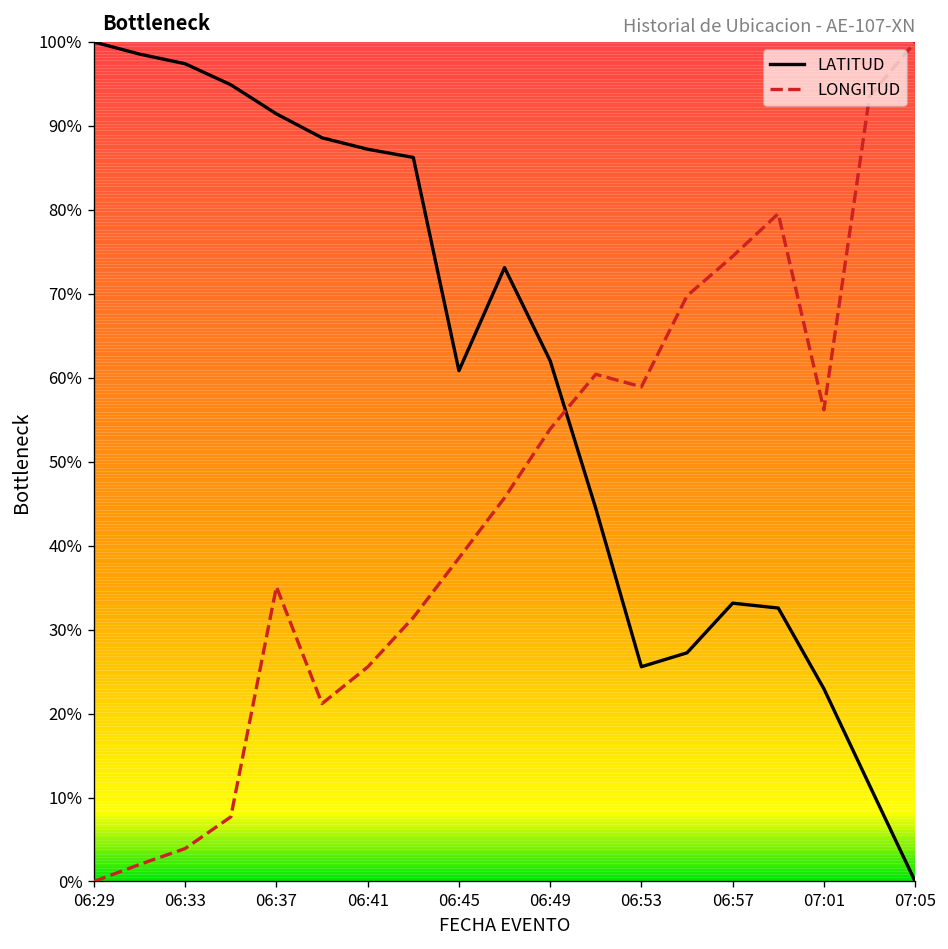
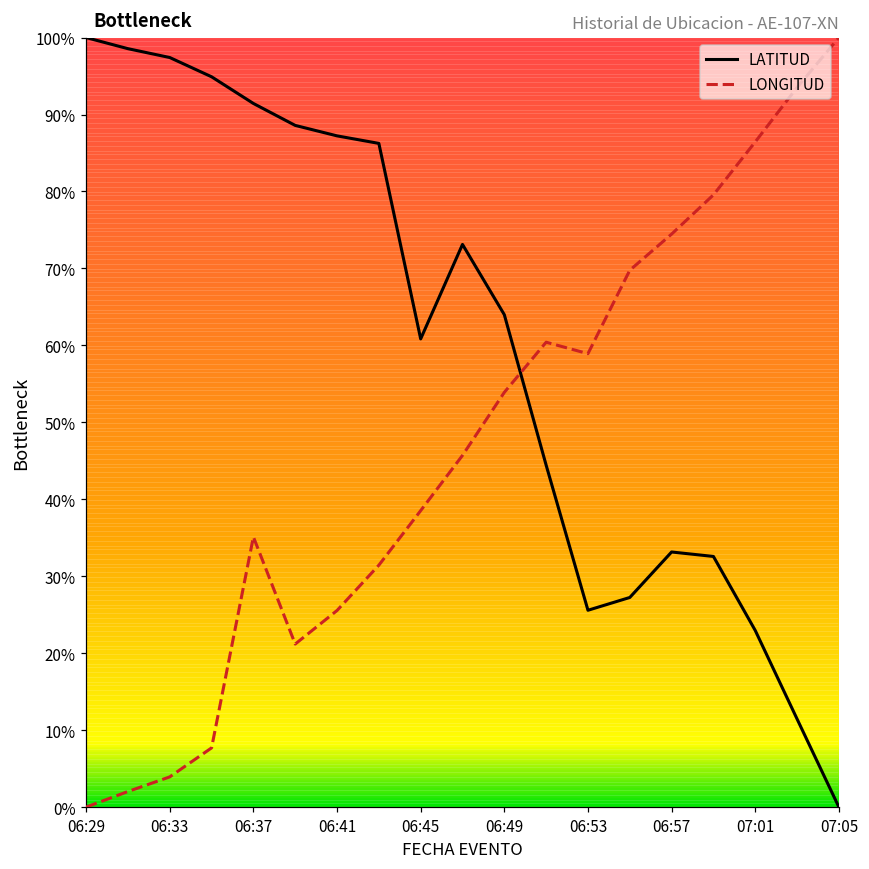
  {
    "LATITUD": {
      "06:29": "100%",
      "06:33": "97%",
      "06:37": "91%",
      "06:41": "87%",
      "06:45": "61%",
-     "06:49": "62%",
+     "06:49": "64%",
      "06:53": "26%",
      "06:57": "33%",
      "07:01": "23%",
      "07:05": "0%"
    },
    "LONGITUD": {
      "06:29": "0%",
      "06:33": "4%",
      "06:37": "35%",
      "06:41": "26%",
      "06:45": "39%",
      "06:49": "54%",
      "06:53": "59%",
      "06:57": "74%",
-     "07:01": "56%",
+     "07:01": "86%",
      "07:05": "100%"
    }
  }
